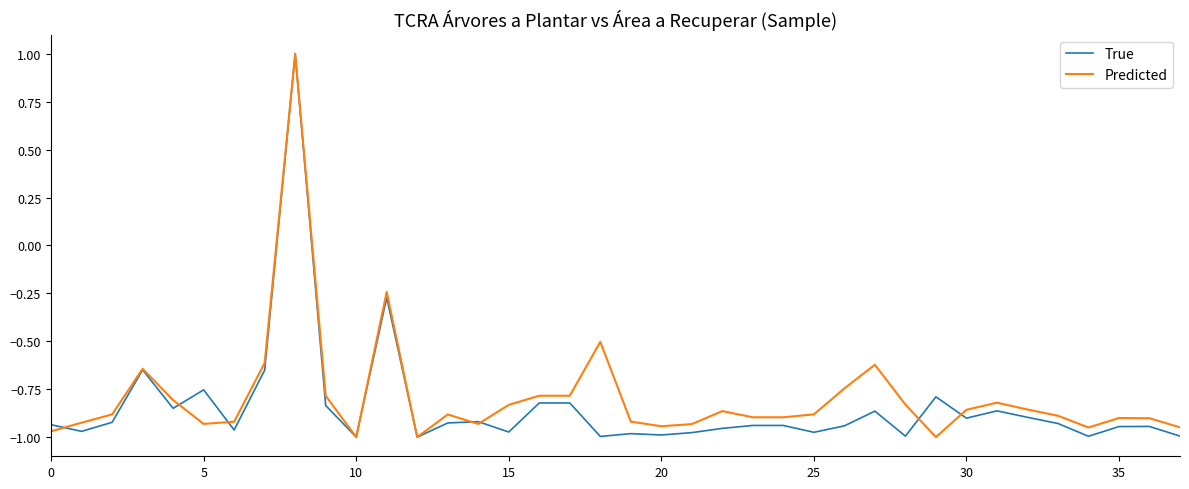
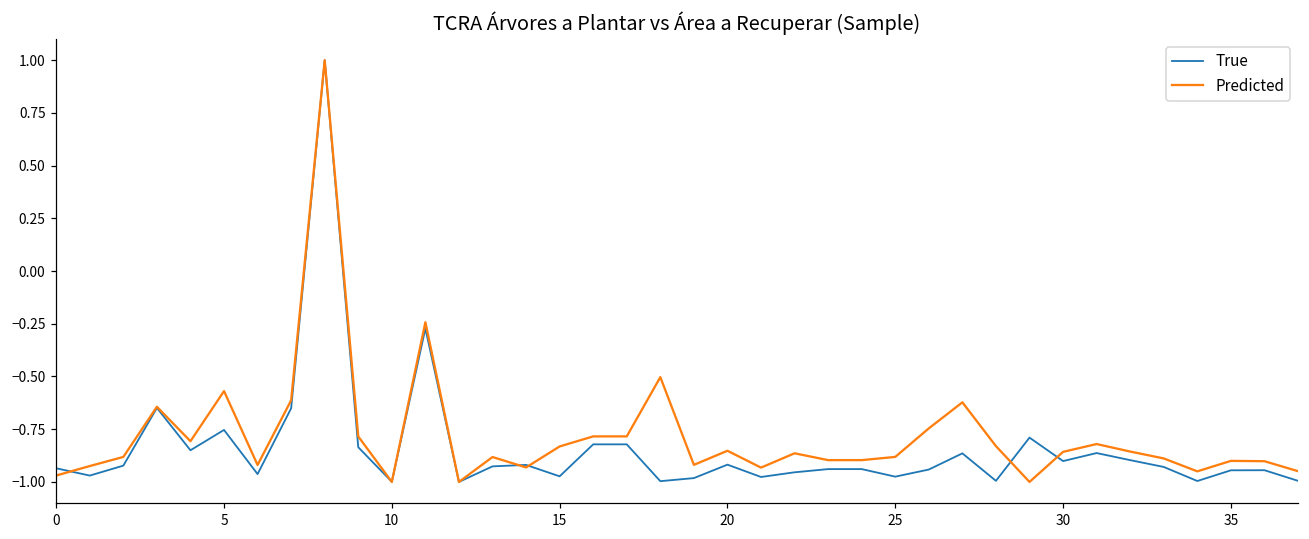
  {
    "True": {
      "0": -0.94,
      "5": -0.75,
      "15": -0.97,
-     "20": -0.99,
+     "20": -0.92,
      "25": -0.97,
      "30": -0.90,
      "35": -0.94
    },
    "Predicted": {
      "0": -0.97,
-     "5": -0.93,
+     "5": -0.57,
      "15": -0.83,
-     "20": -0.94,
+     "20": -0.85,
      "25": -0.88,
      "30": -0.86,
      "35": -0.90
    }
  }
